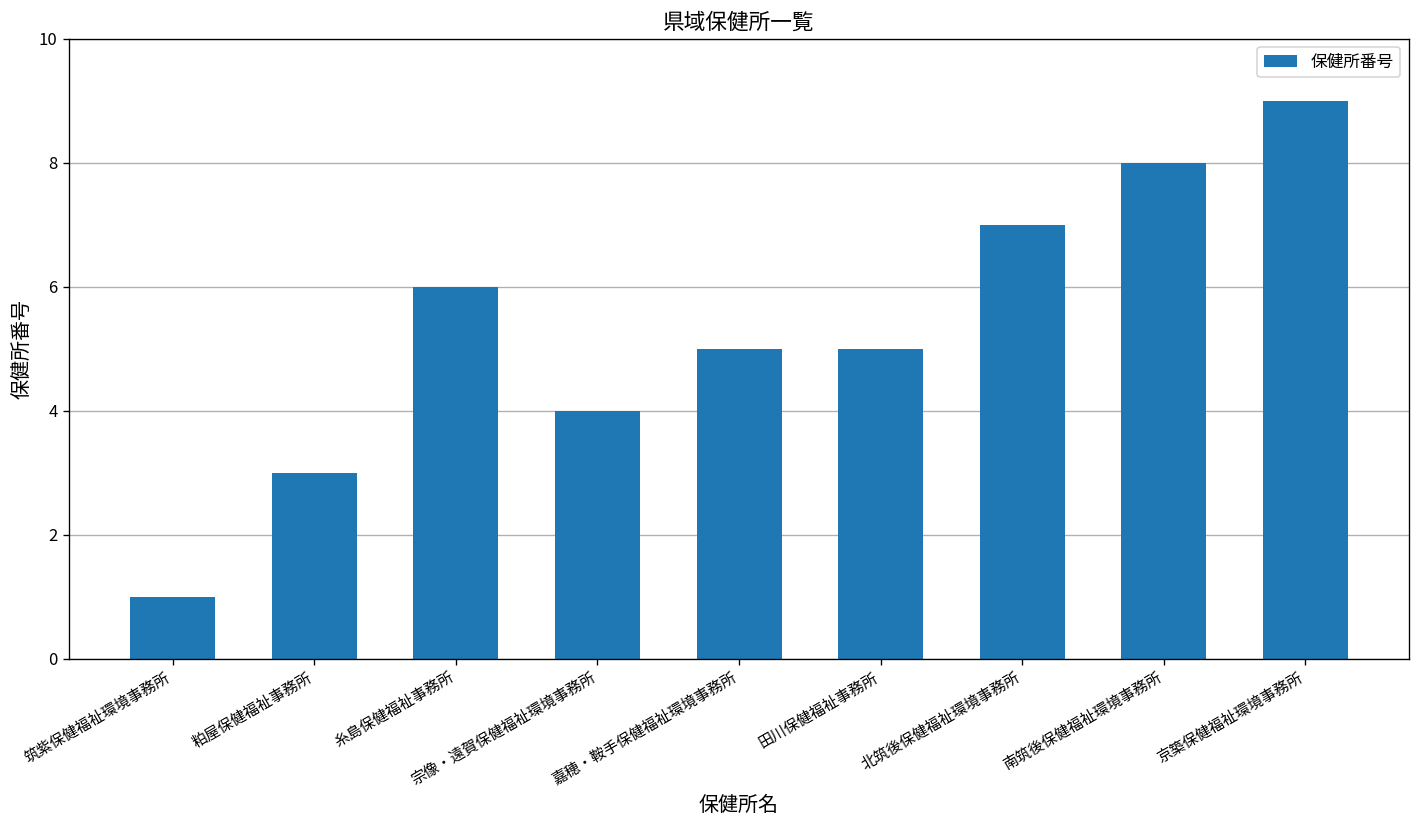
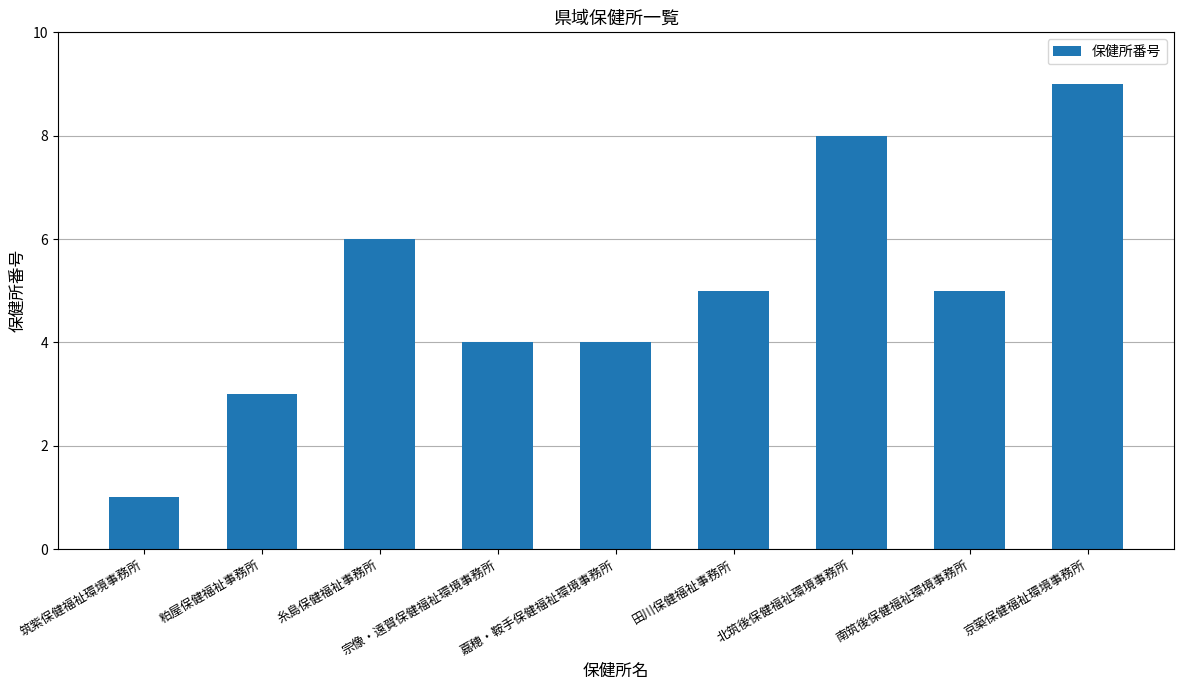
  {
    "筑紫保健福祉環境事務所": 1,
    "粕屋保健福祉事務所": 3,
    "糸島保健福祉事務所": 6,
    "宗像・遠賀保健福祉環境事務所": 4,
-   "嘉穂・鞍手保健福祉環境事務所": 5,
+   "嘉穂・鞍手保健福祉環境事務所": 4,
    "田川保健福祉事務所": 5,
-   "北筑後保健福祉環境事務所": 7,
-   "南筑後保健福祉環境事務所": 8,
+   "北筑後保健福祉環境事務所": 8,
+   "南筑後保健福祉環境事務所": 5,
    "京築保健福祉環境事務所": 9
  }
